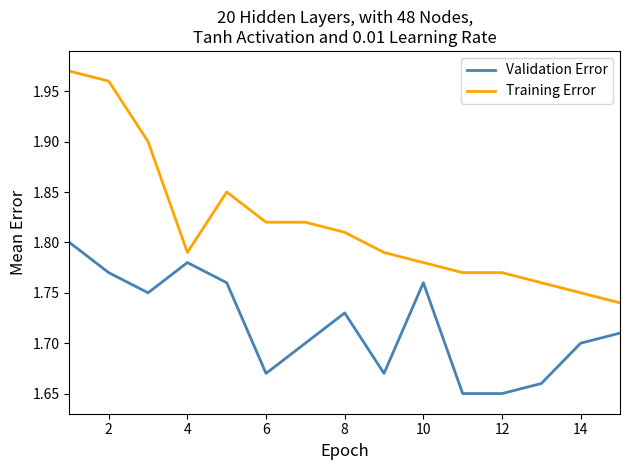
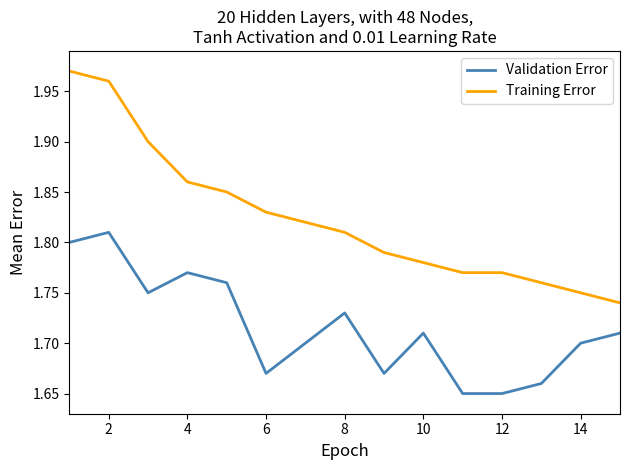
  {
    "Validation Error": {
-     "2": 1.77,
-     "4": 1.78,
+     "2": 1.81,
+     "4": 1.77,
      "6": 1.67,
      "8": 1.73,
-     "10": 1.76,
+     "10": 1.71,
      "12": 1.65,
      "14": 1.70
    },
    "Training Error": {
      "2": 1.96,
-     "4": 1.79,
-     "6": 1.82,
+     "4": 1.86,
+     "6": 1.83,
      "8": 1.81,
      "10": 1.78,
      "12": 1.77,
      "14": 1.75
    }
  }
